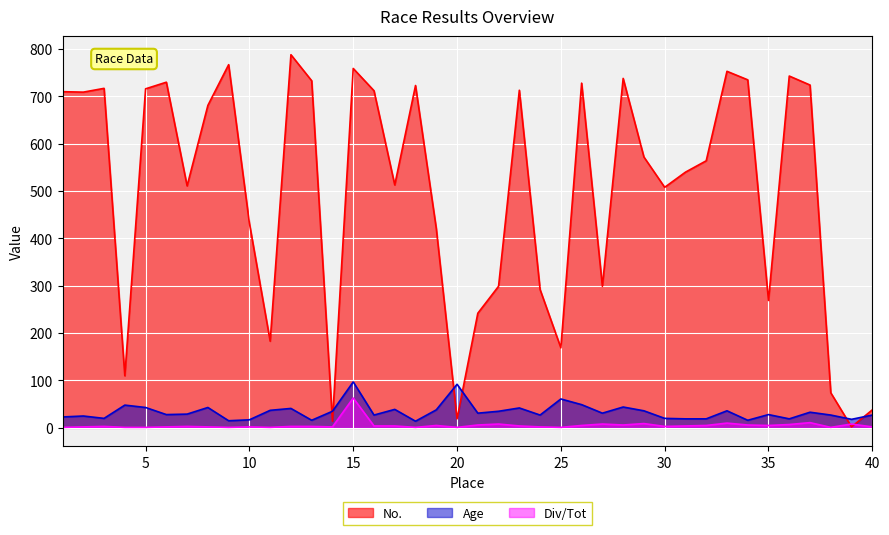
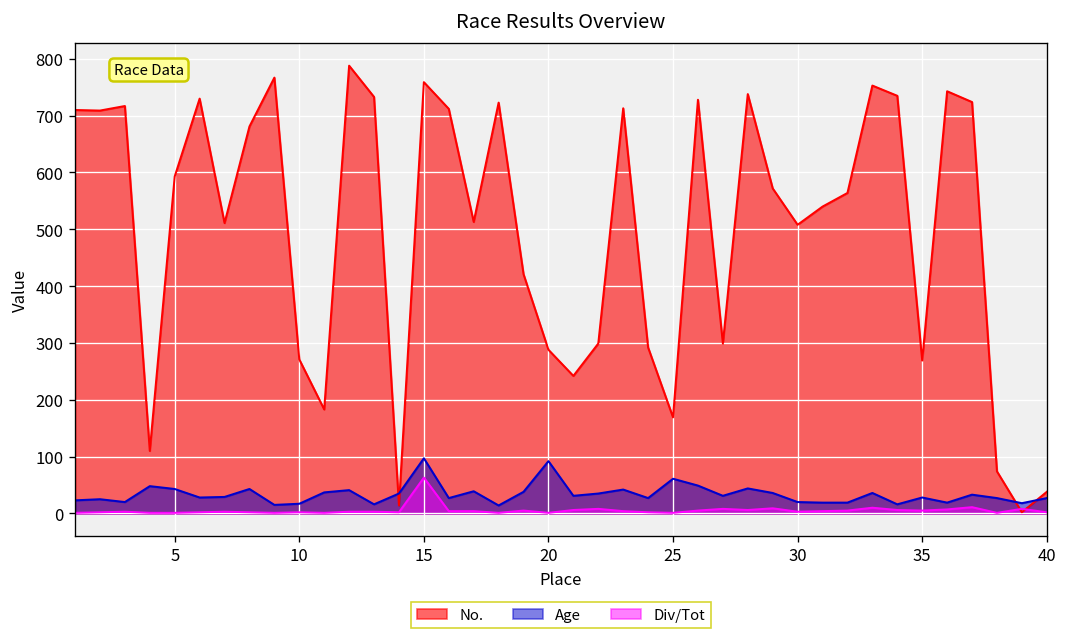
  {
    "No.": {
-     "5": 720,
-     "10": 430,
+     "5": 590,
+     "10": 270,
      "15": 760,
-     "20": 20,
+     "20": 290,
      "25": 170,
      "30": 510,
      "35": 270,
      "40": 40
    },
    "Age": {
      "5": 40,
      "10": 20,
      "15": 100,
      "20": 90,
      "25": 60,
      "30": 20,
      "35": 30,
      "40": 30
    },
    "Div/Tot": {
      "5": 0,
      "10": 0,
      "15": 60,
      "20": 0,
      "25": 0,
      "30": 0,
      "35": 10,
      "40": 0
    }
  }
